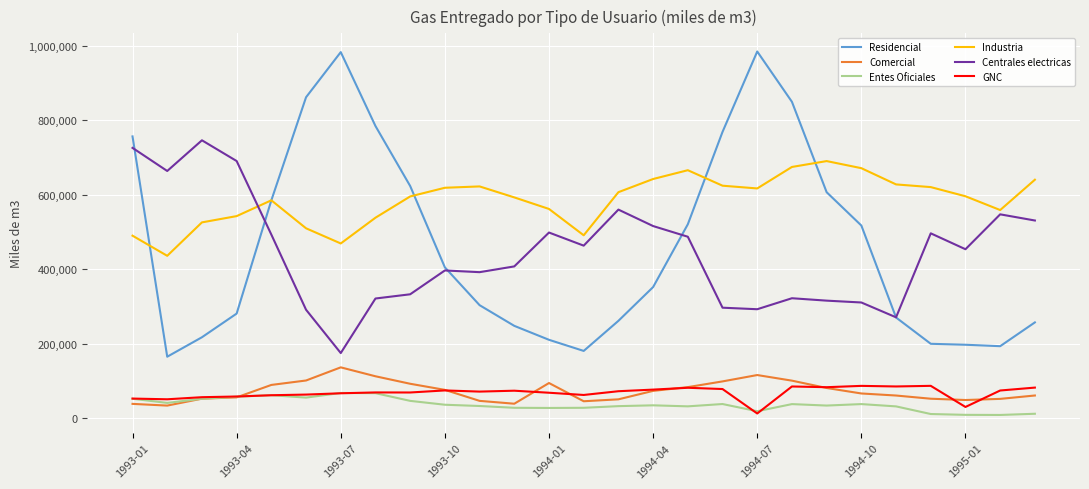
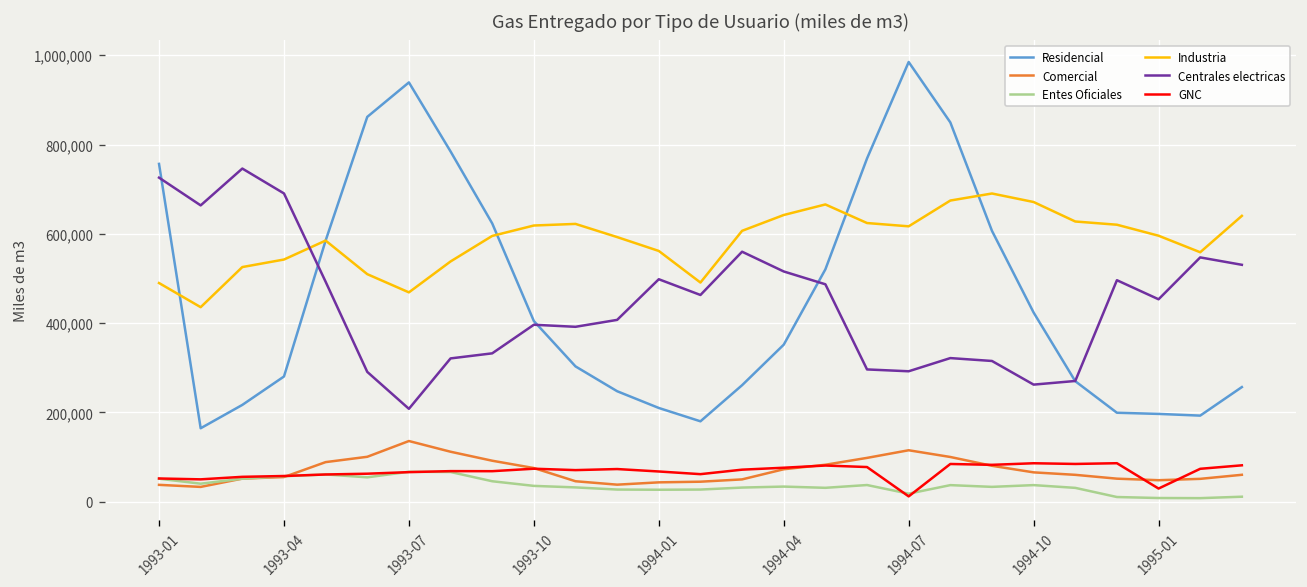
  {
    "Residencial": {
      "1993-01": "760,000",
      "1993-04": "280,000",
-     "1993-07": "980,000",
+     "1993-07": "940,000",
      "1993-10": "400,000",
      "1994-01": "210,000",
      "1994-04": "350,000",
      "1994-07": "980,000",
-     "1994-10": "520,000",
+     "1994-10": "420,000",
      "1995-01": "200,000"
    },
    "Comercial": {
      "1993-01": "40,000",
      "1993-07": "140,000",
-     "1994-01": "90,000",
+     "1994-01": "40,000",
      "1994-07": "120,000",
      "1994-10": "70,000",
      "1995-01": "50,000"
    },
    "Entes Oficiales": {
      "1993-10": "40,000",
      "1994-01": "30,000",
      "1994-04": "30,000",
      "1994-10": "40,000",
      "1995-01": "10,000"
    },
    "Industria": {
      "1993-01": "490,000",
      "1993-04": "540,000",
      "1993-07": "470,000",
      "1993-10": "620,000",
      "1994-01": "560,000",
      "1994-04": "640,000",
      "1994-07": "620,000",
      "1994-10": "670,000",
      "1995-01": "600,000"
    },
    "Centrales electricas": {
      "1993-01": "730,000",
      "1993-04": "690,000",
-     "1993-07": "170,000",
+     "1993-07": "210,000",
      "1993-10": "400,000",
      "1994-01": "500,000",
      "1994-04": "520,000",
      "1994-07": "290,000",
-     "1994-10": "310,000",
+     "1994-10": "260,000",
      "1995-01": "450,000"
    },
    "GNC": {
      "1994-01": "70,000",
      "1994-10": "90,000",
      "1995-01": "30,000"
    }
  }
